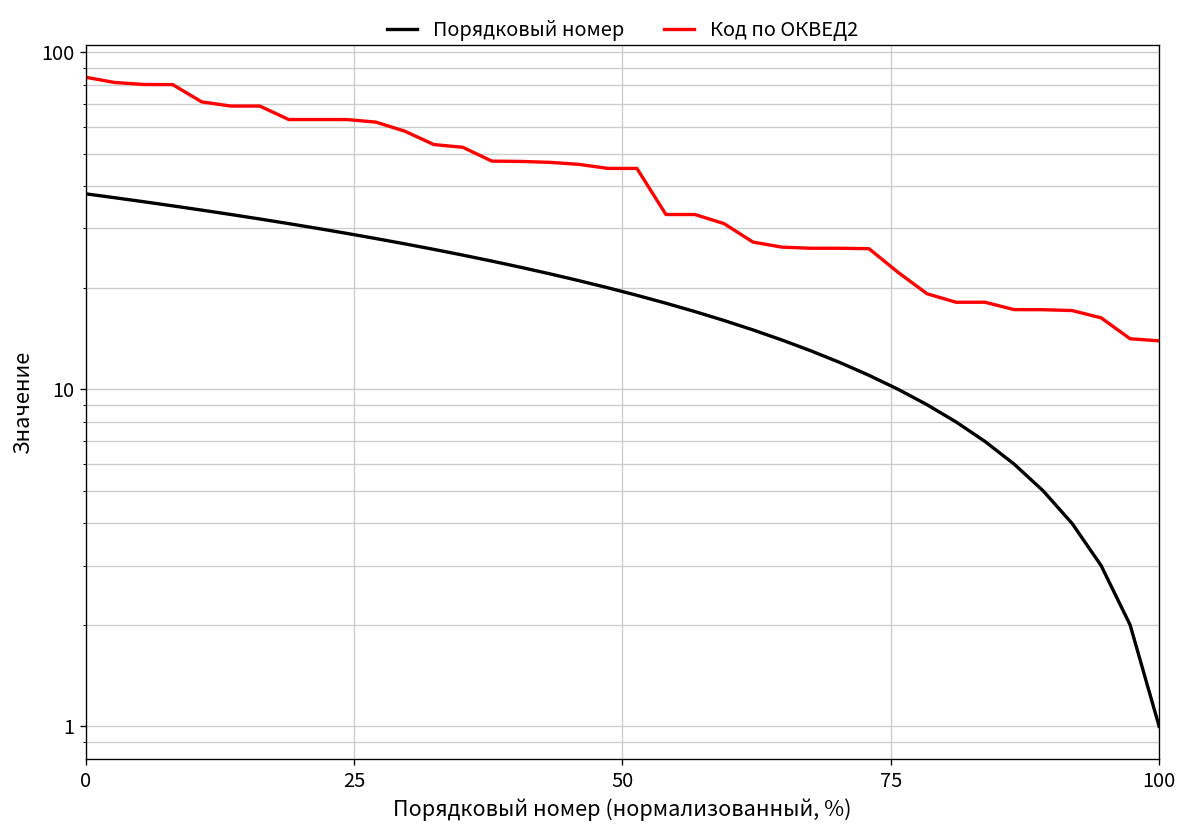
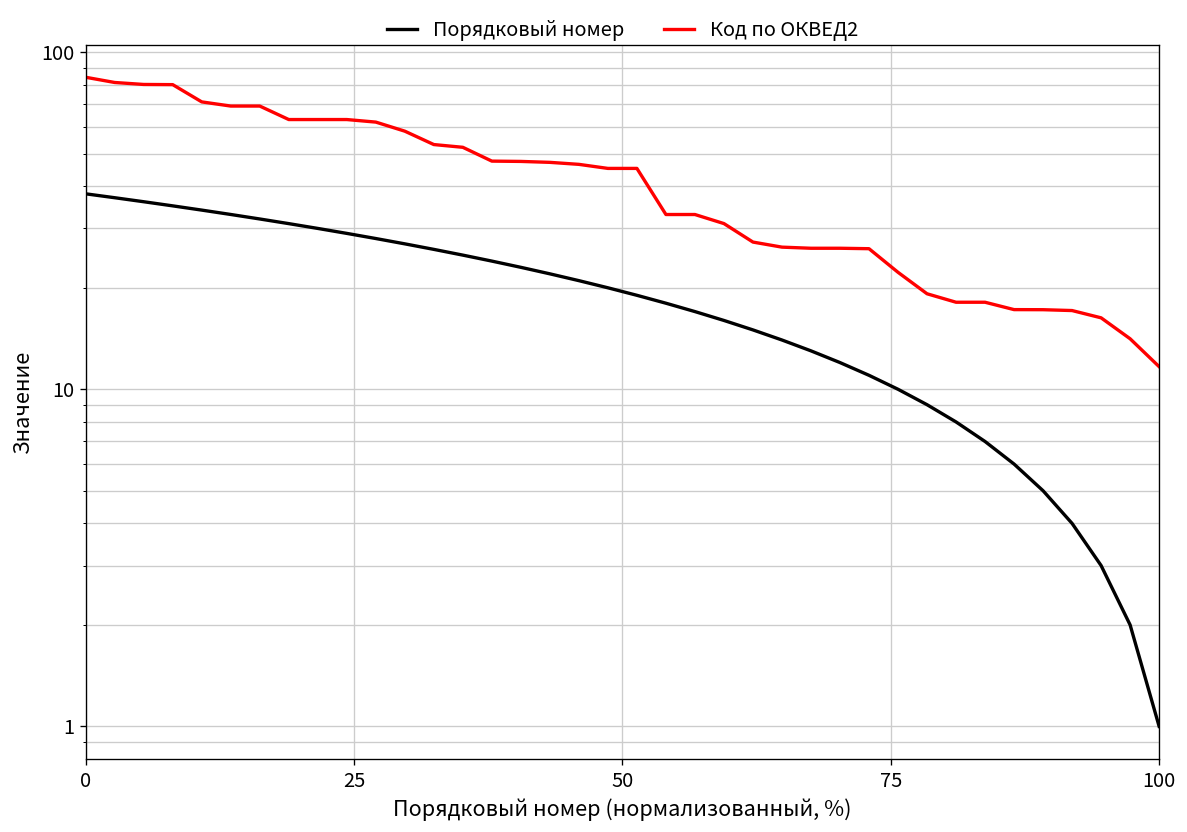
  {
    "Порядковый номер": {
      "0": 38,
      "100": 1.0
    },
    "Код по ОКВЕД2": {
      "0": 84,
-     "100": 14
+     "100": 11.7
    }
  }
